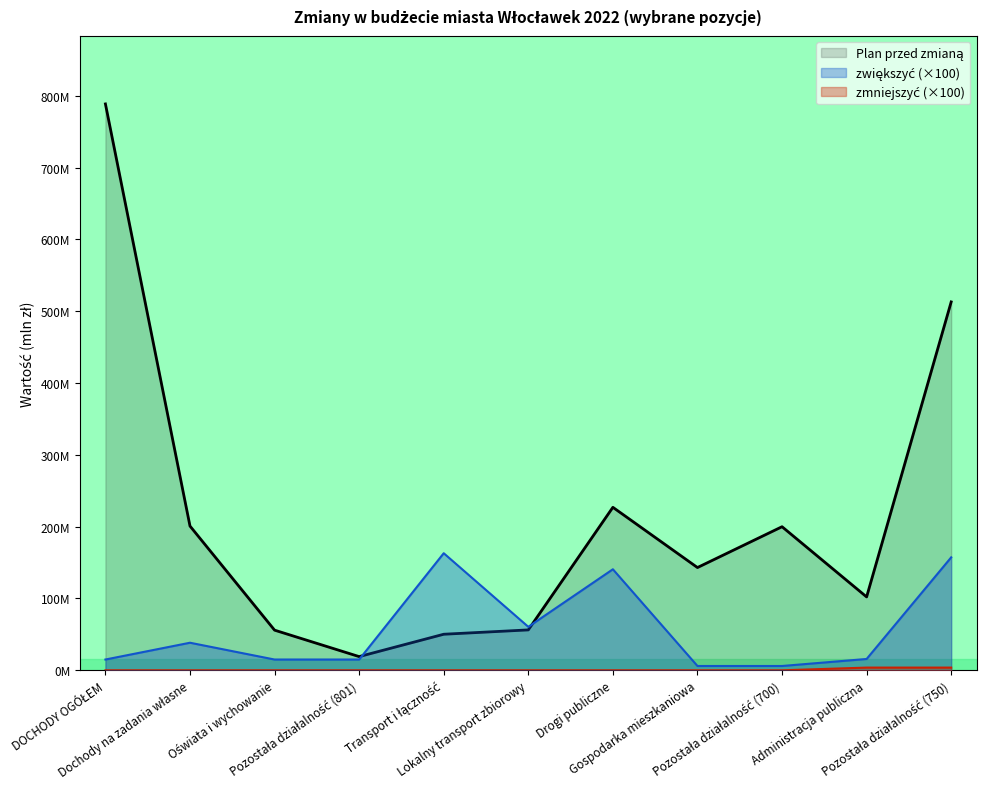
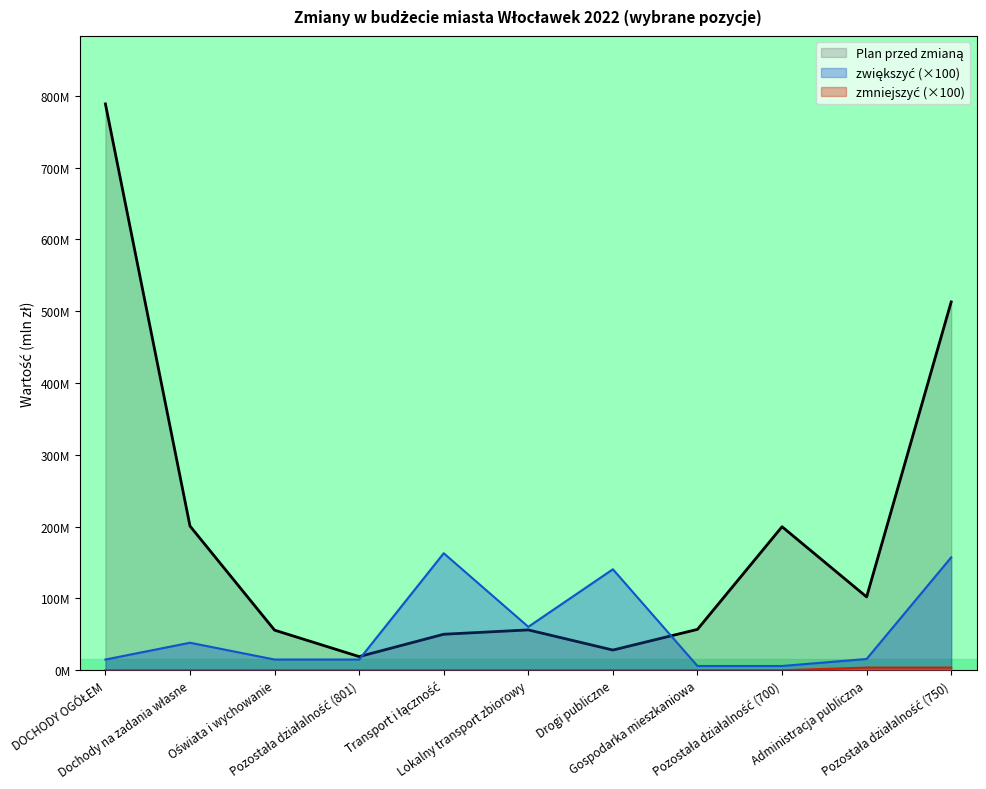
  {
    "Plan przed zmianą": {
      "DOCHODY OGÓŁEM": 790000000,
      "Dochody na zadania własne": 200000000,
      "Oświata i wychowanie": 60000000,
      "Pozostała działalność (801)": 20000000,
      "Transport i łączność": 50000000,
      "Lokalny transport zbiorowy": 60000000,
-     "Drogi publiczne": 230000000,
-     "Gospodarka mieszkaniowa": 140000000,
+     "Drogi publiczne": 30000000,
+     "Gospodarka mieszkaniowa": 60000000,
      "Pozostała działalność (700)": 200000000,
      "Administracja publiczna": 100000000,
      "Pozostała działalność (750)": 510000000
    },
    "zwiększyć (×100)": {
      "Dochody na zadania własne": 40000000,
      "Transport i łączność": 160000000,
      "Lokalny transport zbiorowy": 60000000,
      "Drogi publiczne": 140000000,
      "Pozostała działalność (750)": 160000000
    }
  }
